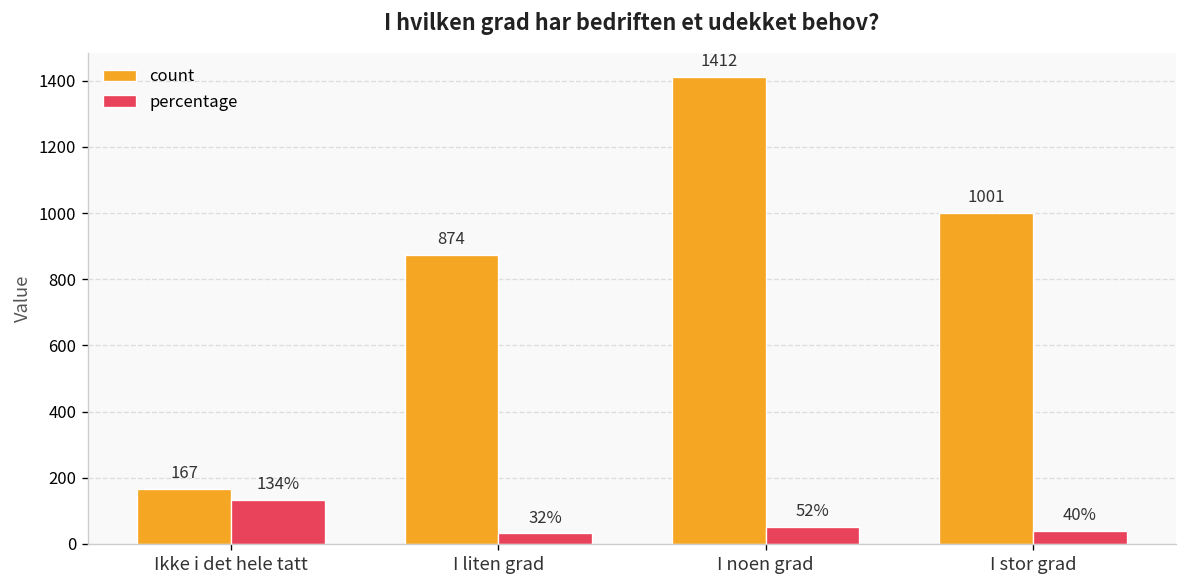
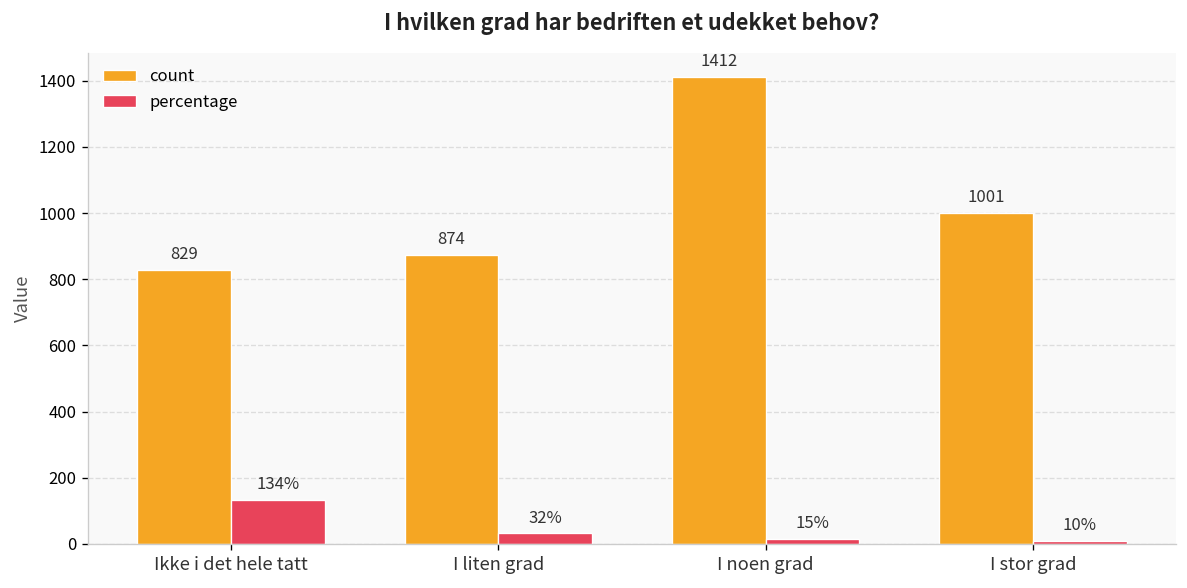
  {
    "count": {
-     "Ikke i det hele tatt": "167",
+     "Ikke i det hele tatt": "829",
      "I liten grad": "874",
      "I noen grad": "1412",
      "I stor grad": "1001"
    },
    "percentage": {
      "Ikke i det hele tatt": "134%",
      "I liten grad": "32%",
-     "I noen grad": "52%",
-     "I stor grad": "40%"
+     "I noen grad": "15%",
+     "I stor grad": "10%"
    }
  }
